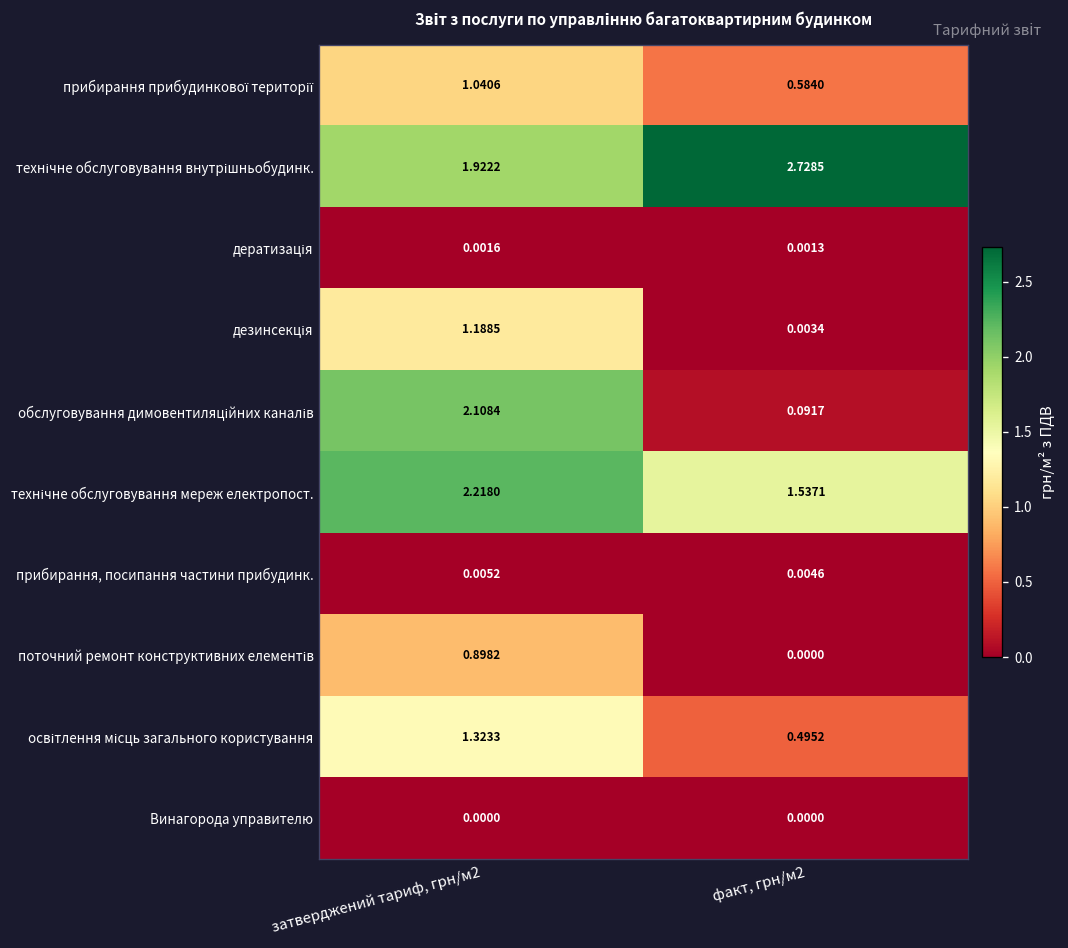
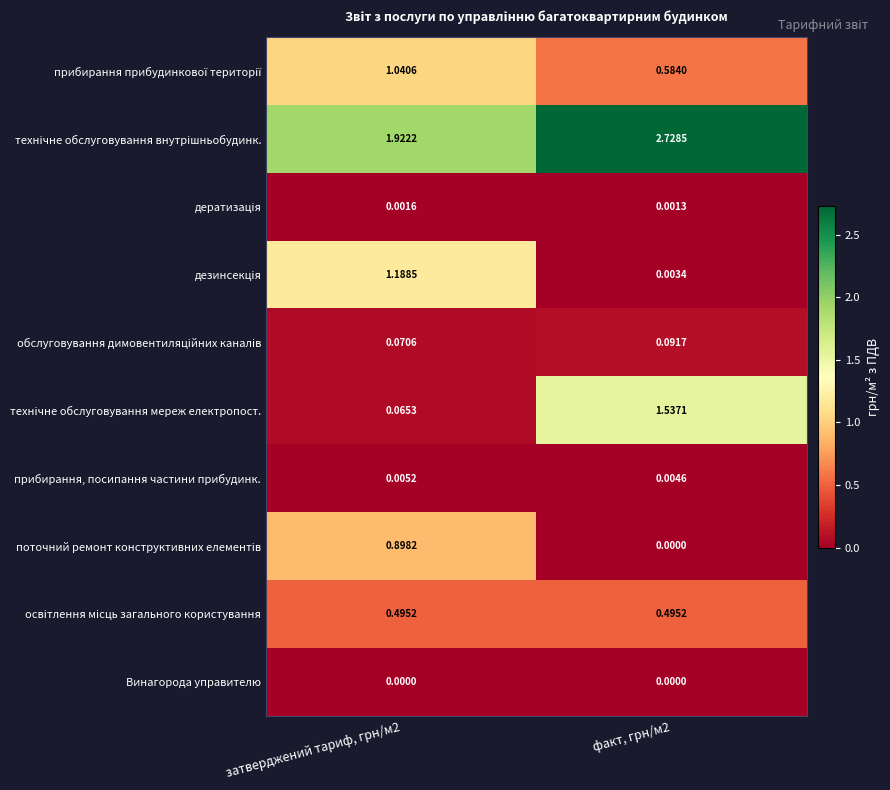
  {
    "прибирання прибудинкової території": {
      "затверджений тариф, грн/м2": 1.0406,
      "факт, грн/м2": 0.5840
    },
    "технічне обслуговування внутрішньобудинк.": {
      "затверджений тариф, грн/м2": 1.9222,
      "факт, грн/м2": 2.7285
    },
    "дератизація": {
      "затверджений тариф, грн/м2": 0.0016,
      "факт, грн/м2": 0.0013
    },
    "дезинсекція": {
      "затверджений тариф, грн/м2": 1.1885,
      "факт, грн/м2": 0.0034
    },
    "обслуговування димовентиляційних каналів": {
-     "затверджений тариф, грн/м2": 2.1084,
+     "затверджений тариф, грн/м2": 0.0706,
      "факт, грн/м2": 0.0917
    },
    "технічне обслуговування мереж електропост.": {
-     "затверджений тариф, грн/м2": 2.2180,
+     "затверджений тариф, грн/м2": 0.0653,
      "факт, грн/м2": 1.5371
    },
    "прибирання, посипання частини прибудинк.": {
      "затверджений тариф, грн/м2": 0.0052,
      "факт, грн/м2": 0.0046
    },
    "поточний ремонт конструктивних елементів": {
      "затверджений тариф, грн/м2": 0.8982,
      "факт, грн/м2": 0.0000
    },
    "освітлення місць загального користування": {
-     "затверджений тариф, грн/м2": 1.3233,
+     "затверджений тариф, грн/м2": 0.4952,
      "факт, грн/м2": 0.4952
    },
    "Винагорода управителю": {
      "затверджений тариф, грн/м2": 0.0000,
      "факт, грн/м2": 0.0000
    }
  }
